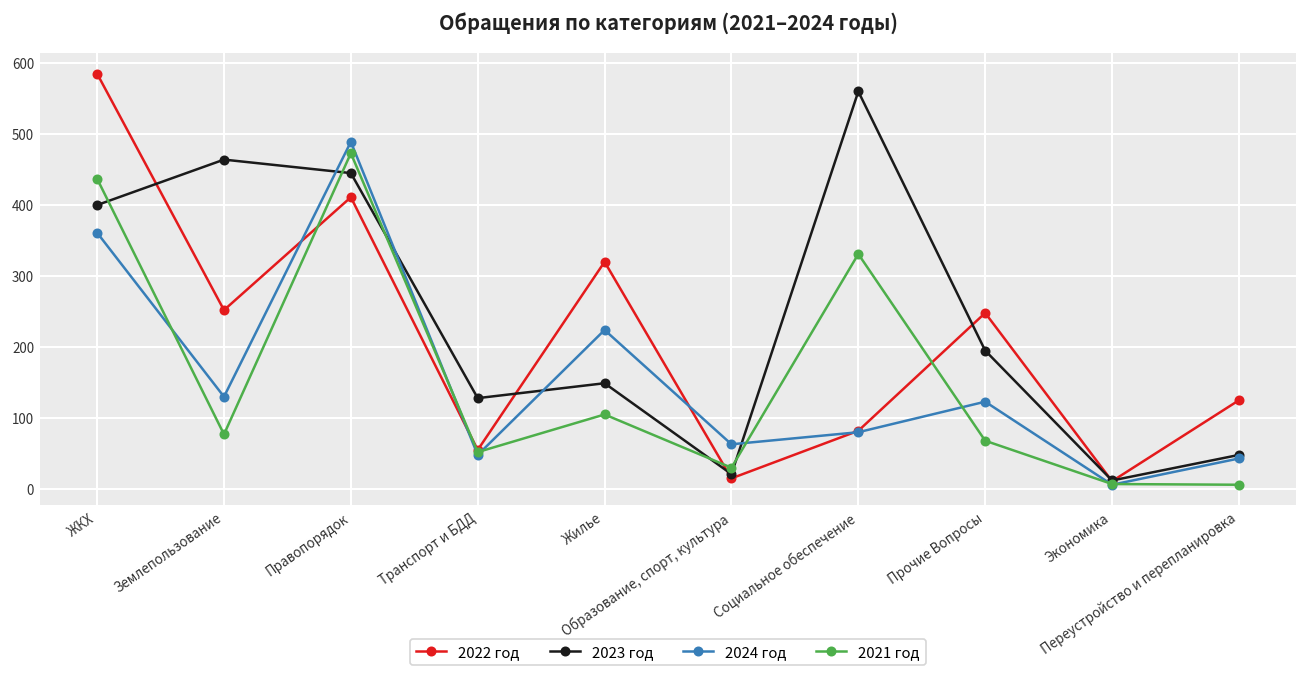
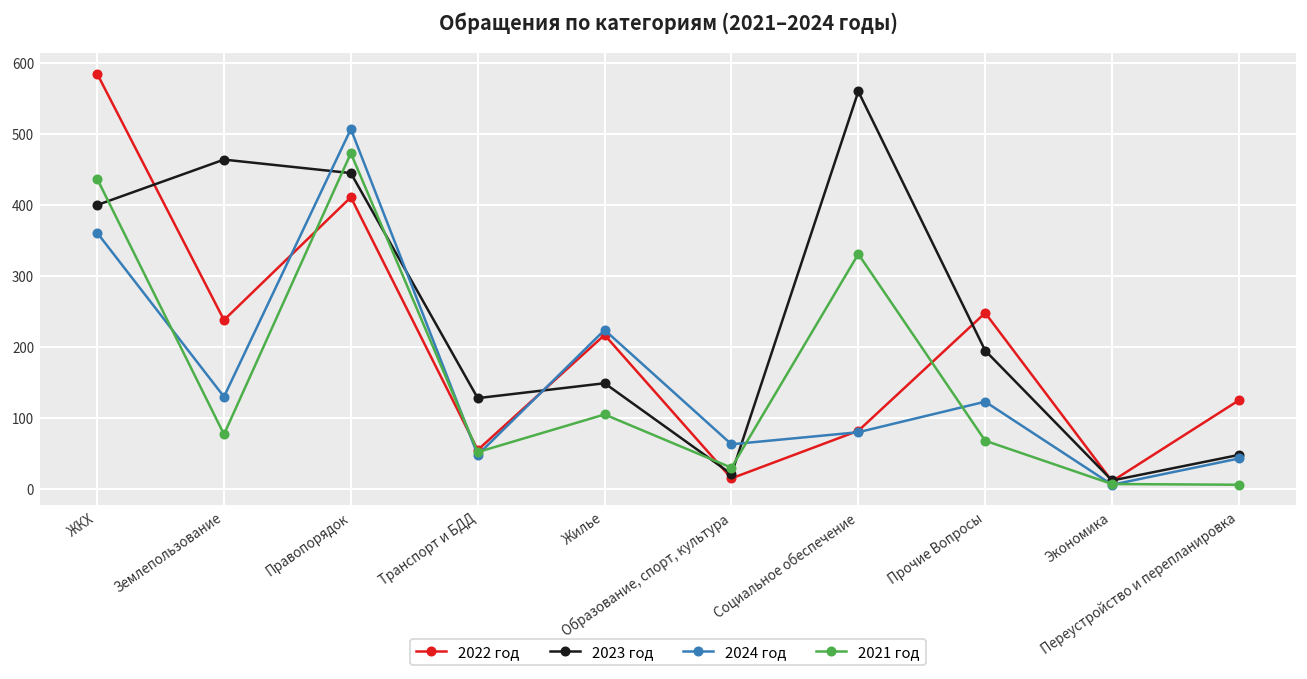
  {
    "2022 год": {
      "ЖКХ": 590,
-     "Землепользование": 250,
+     "Землепользование": 240,
      "Правопорядок": 410,
-     "Жилье": 320,
+     "Жилье": 220,
      "Образование, спорт, культура": 20,
      "Прочие Вопросы": 250,
      "Переустройство и перепланировка": 130
    },
    "2023 год": {
      "ЖКХ": 400,
      "Землепользование": 460,
      "Правопорядок": 450,
      "Транспорт и БДД": 130,
      "Жилье": 150,
      "Образование, спорт, культура": 20,
      "Социальное обеспечение": 560,
      "Прочие Вопросы": 200,
      "Переустройство и перепланировка": 50
    },
    "2024 год": {
      "ЖКХ": 360,
      "Землепользование": 130,
-     "Правопорядок": 490,
+     "Правопорядок": 510,
      "Жилье": 220,
      "Образование, спорт, культура": 60,
      "Прочие Вопросы": 120,
      "Переустройство и перепланировка": 40
    },
    "2021 год": {
      "ЖКХ": 440,
      "Землепользование": 80,
      "Правопорядок": 470,
      "Жилье": 110,
      "Образование, спорт, культура": 30,
      "Социальное обеспечение": 330,
      "Прочие Вопросы": 70,
      "Переустройство и перепланировка": 10
    }
  }
